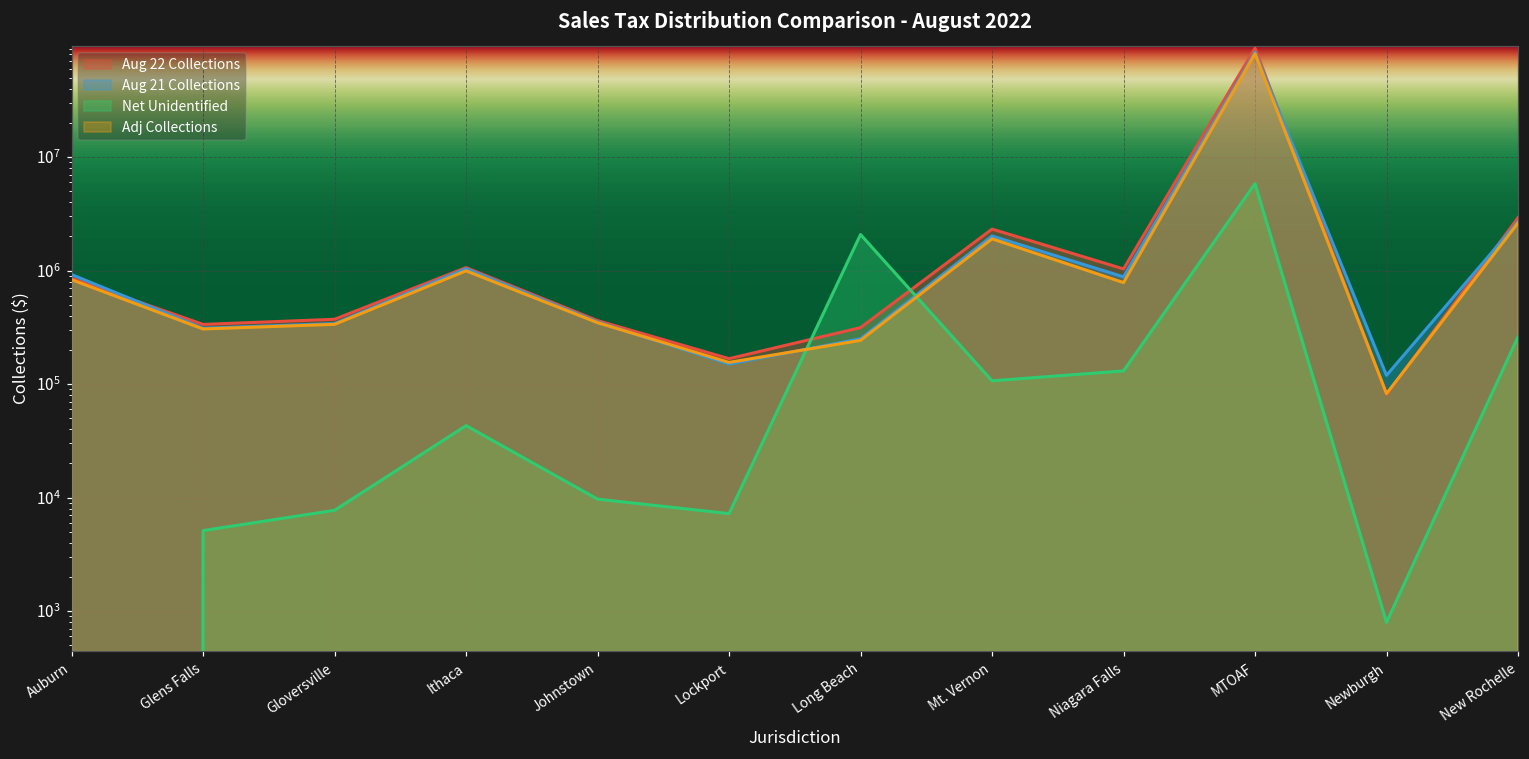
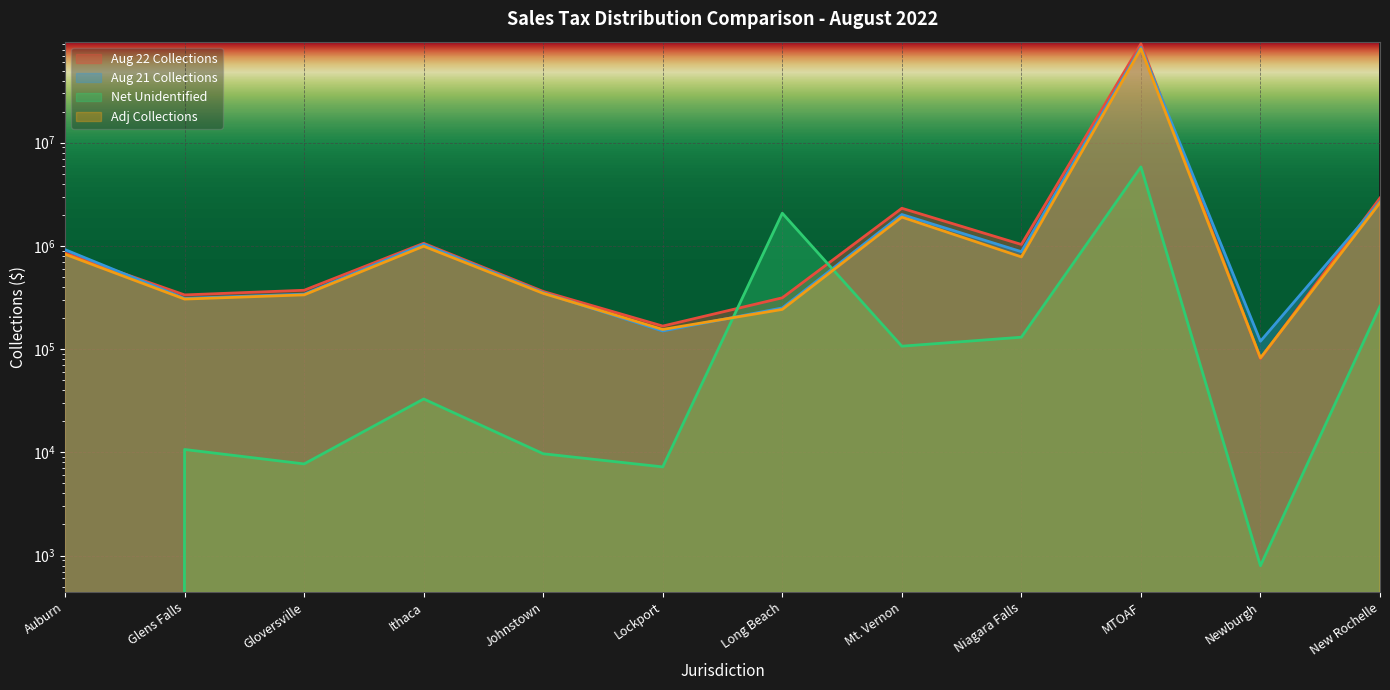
  {
    "Aug 21 Collections": {
      "Auburn": 900000,
      "Mt. Vernon": 2000000,
      "Niagara Falls": 900000,
      "Newburgh": 120000
    },
    "Net Unidentified": {
-     "Glens Falls": 5000,
+     "Glens Falls": 11000,
      "Gloversville": 8000,
-     "Ithaca": 43000,
+     "Ithaca": 33000,
      "Johnstown": 10000,
      "Lockport": 7000,
      "Long Beach": 2100000,
      "Mt. Vernon": 110000,
      "Niagara Falls": 130000,
      "MTOAF": 6000000,
      "Newburgh": 800,
      "New Rochelle": 260000
    }
  }
